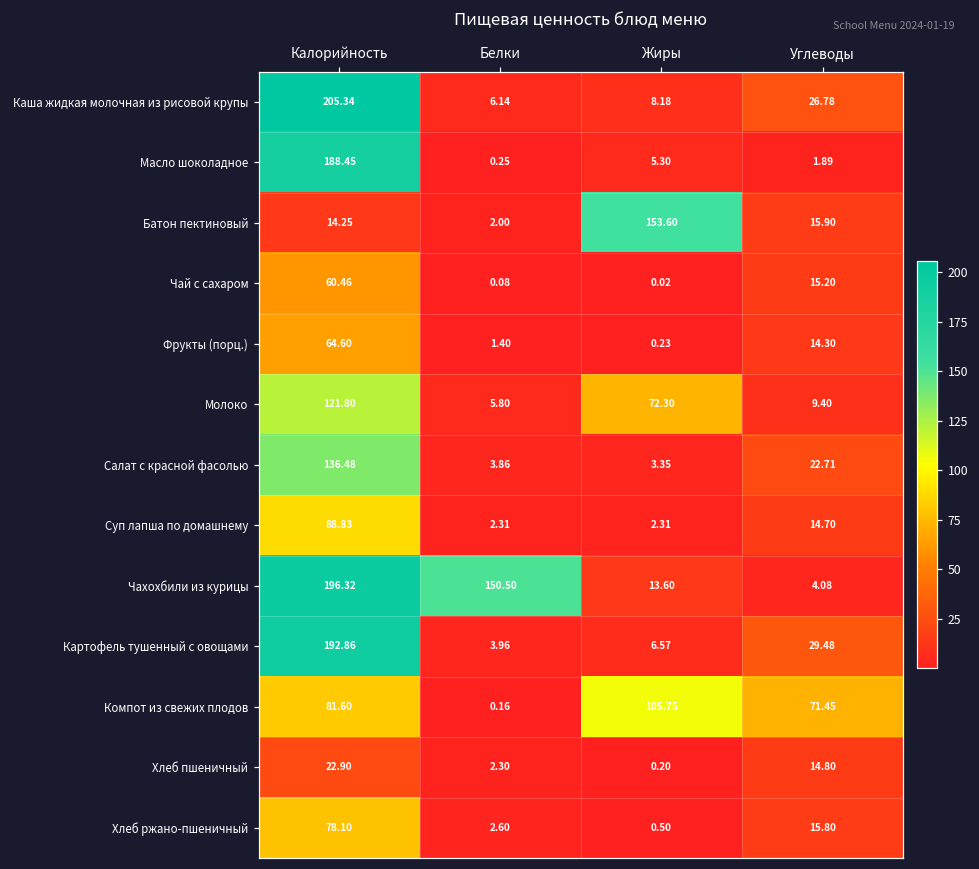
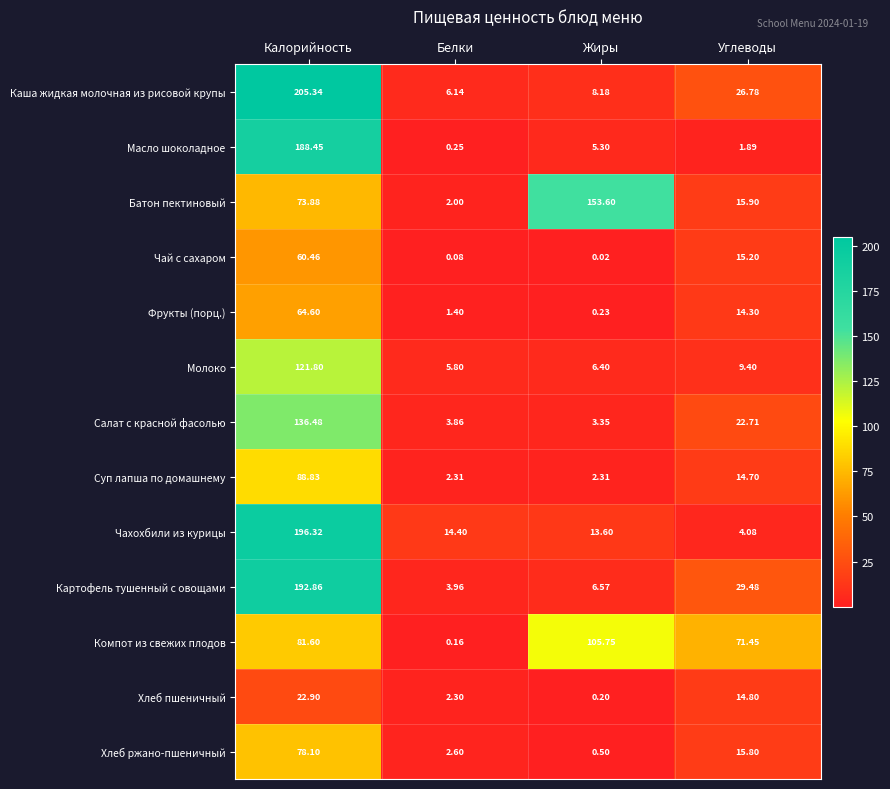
  {
    "Каша жидкая молочная из рисовой крупы": {
      "Калорийность": 205.34,
      "Белки": 6.14,
      "Жиры": 8.18,
      "Углеводы": 26.78
    },
    "Масло шоколадное": {
      "Калорийность": 188.45,
      "Белки": 0.25,
      "Жиры": 5.30,
      "Углеводы": 1.89
    },
    "Батон пектиновый": {
-     "Калорийность": 14.25,
+     "Калорийность": 73.88,
      "Белки": 2.00,
      "Жиры": 153.60,
      "Углеводы": 15.90
    },
    "Чай с сахаром": {
      "Калорийность": 60.46,
      "Белки": 0.08,
      "Жиры": 0.02,
      "Углеводы": 15.20
    },
    "Фрукты (порц.)": {
      "Калорийность": 64.60,
      "Белки": 1.40,
      "Жиры": 0.23,
      "Углеводы": 14.30
    },
    "Молоко": {
      "Калорийность": 121.80,
      "Белки": 5.80,
-     "Жиры": 72.30,
+     "Жиры": 6.40,
      "Углеводы": 9.40
    },
    "Салат с красной фасолью": {
      "Калорийность": 136.48,
      "Белки": 3.86,
      "Жиры": 3.35,
      "Углеводы": 22.71
    },
    "Суп лапша по домашнему": {
      "Калорийность": 88.83,
      "Белки": 2.31,
      "Жиры": 2.31,
      "Углеводы": 14.70
    },
    "Чахохбили из курицы": {
      "Калорийность": 196.32,
-     "Белки": 150.50,
+     "Белки": 14.40,
      "Жиры": 13.60,
      "Углеводы": 4.08
    },
    "Картофель тушенный с овощами": {
      "Калорийность": 192.86,
      "Белки": 3.96,
      "Жиры": 6.57,
      "Углеводы": 29.48
    },
    "Компот из свежих плодов": {
      "Калорийность": 81.60,
      "Белки": 0.16,
      "Жиры": 105.75,
      "Углеводы": 71.45
    },
    "Хлеб пшеничный": {
      "Калорийность": 22.90,
      "Белки": 2.30,
      "Жиры": 0.20,
      "Углеводы": 14.80
    },
    "Хлеб ржано-пшеничный": {
      "Калорийность": 78.10,
      "Белки": 2.60,
      "Жиры": 0.50,
      "Углеводы": 15.80
    }
  }
